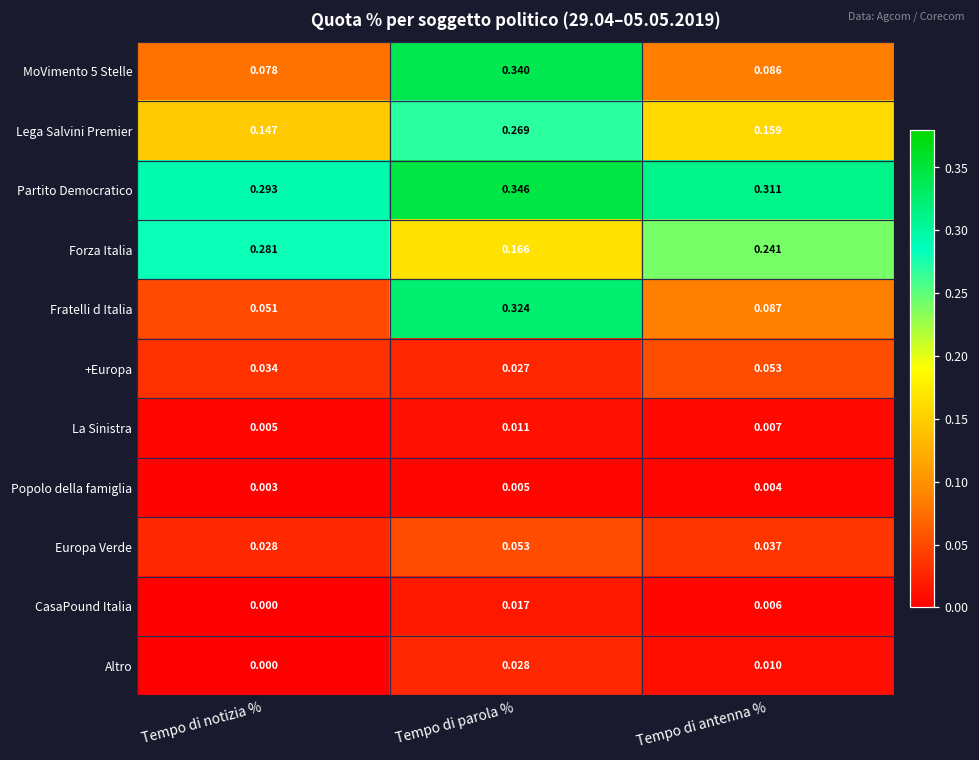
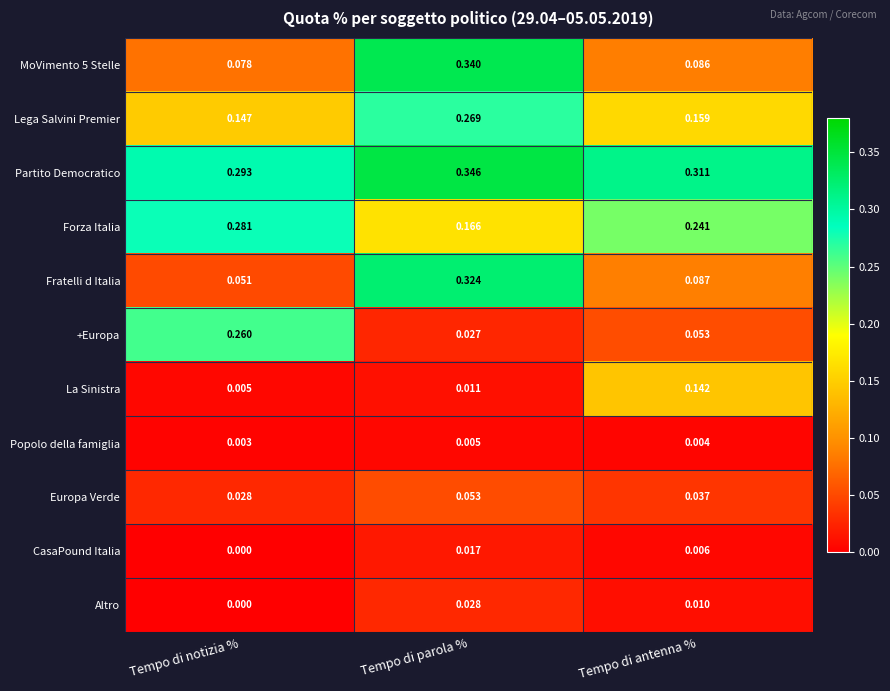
  {
    "MoVimento 5 Stelle": {
      "Tempo di notizia %": 0.078,
      "Tempo di parola %": 0.340,
      "Tempo di antenna %": 0.086
    },
    "Lega Salvini Premier": {
      "Tempo di notizia %": 0.147,
      "Tempo di parola %": 0.269,
      "Tempo di antenna %": 0.159
    },
    "Partito Democratico": {
      "Tempo di notizia %": 0.293,
      "Tempo di parola %": 0.346,
      "Tempo di antenna %": 0.311
    },
    "Forza Italia": {
      "Tempo di notizia %": 0.281,
      "Tempo di parola %": 0.166,
      "Tempo di antenna %": 0.241
    },
    "Fratelli d Italia": {
      "Tempo di notizia %": 0.051,
      "Tempo di parola %": 0.324,
      "Tempo di antenna %": 0.087
    },
    "+Europa": {
-     "Tempo di notizia %": 0.034,
+     "Tempo di notizia %": 0.260,
      "Tempo di parola %": 0.027,
      "Tempo di antenna %": 0.053
    },
    "La Sinistra": {
      "Tempo di notizia %": 0.005,
      "Tempo di parola %": 0.011,
-     "Tempo di antenna %": 0.007
+     "Tempo di antenna %": 0.142
    },
    "Popolo della famiglia": {
      "Tempo di notizia %": 0.003,
      "Tempo di parola %": 0.005,
      "Tempo di antenna %": 0.004
    },
    "Europa Verde": {
      "Tempo di notizia %": 0.028,
      "Tempo di parola %": 0.053,
      "Tempo di antenna %": 0.037
    },
    "CasaPound Italia": {
      "Tempo di notizia %": 0.000,
      "Tempo di parola %": 0.017,
      "Tempo di antenna %": 0.006
    },
    "Altro": {
      "Tempo di notizia %": 0.000,
      "Tempo di parola %": 0.028,
      "Tempo di antenna %": 0.010
    }
  }
